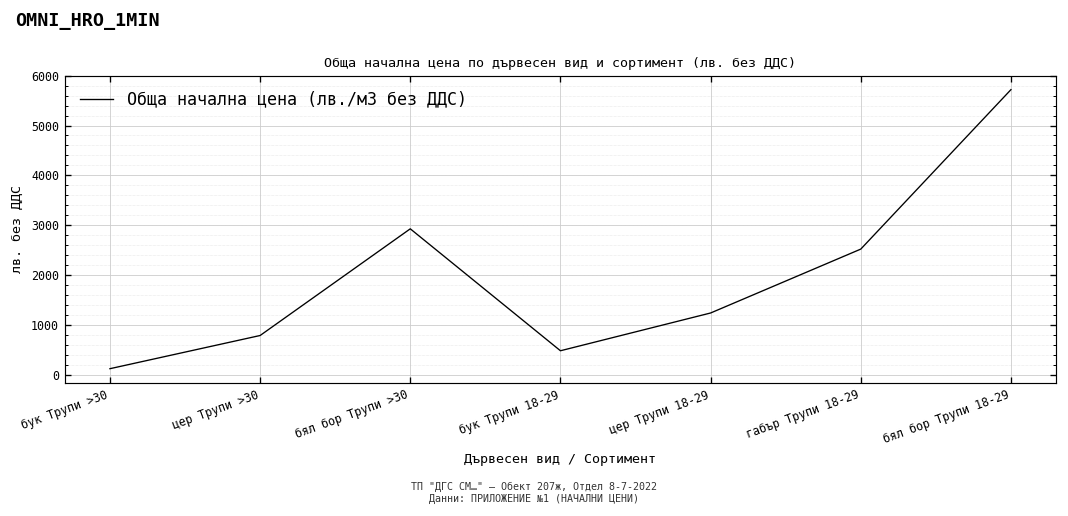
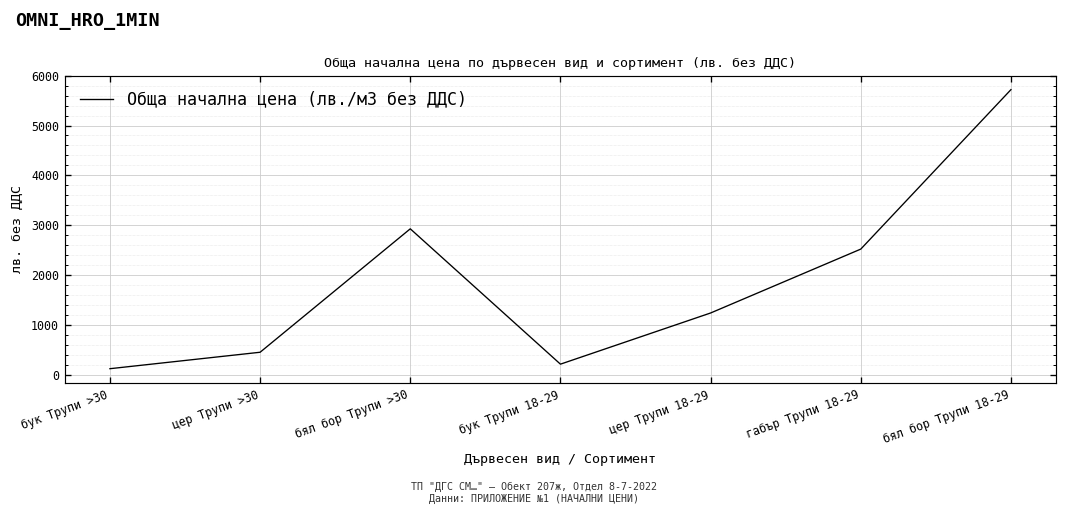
  {
    "бук Трупи >30": 100,
-   "цер Трупи >30": 800,
+   "цер Трупи >30": 500,
    "бял бор Трупи >30": 2900,
-   "бук Трупи 18-29": 500,
+   "бук Трупи 18-29": 200,
    "цер Трупи 18-29": 1200,
    "габър Трупи 18-29": 2500,
    "бял бор Трупи 18-29": 5700
  }
